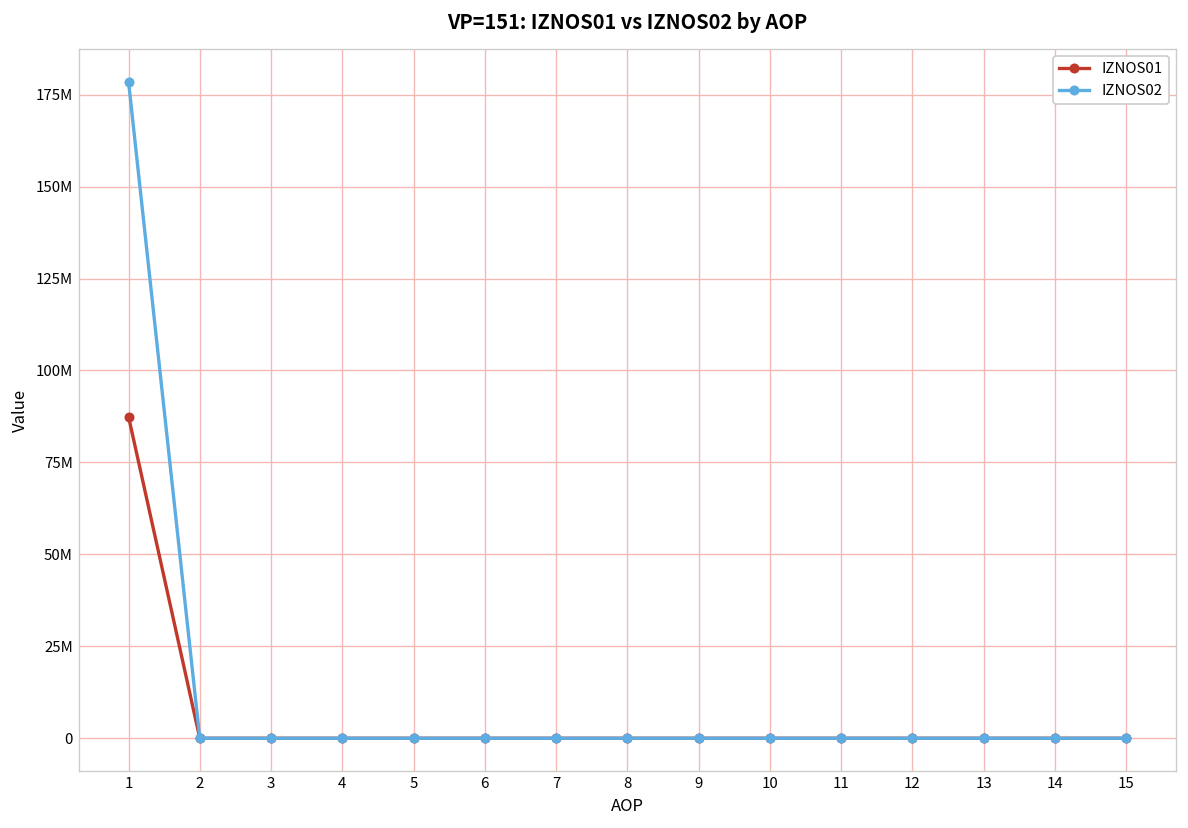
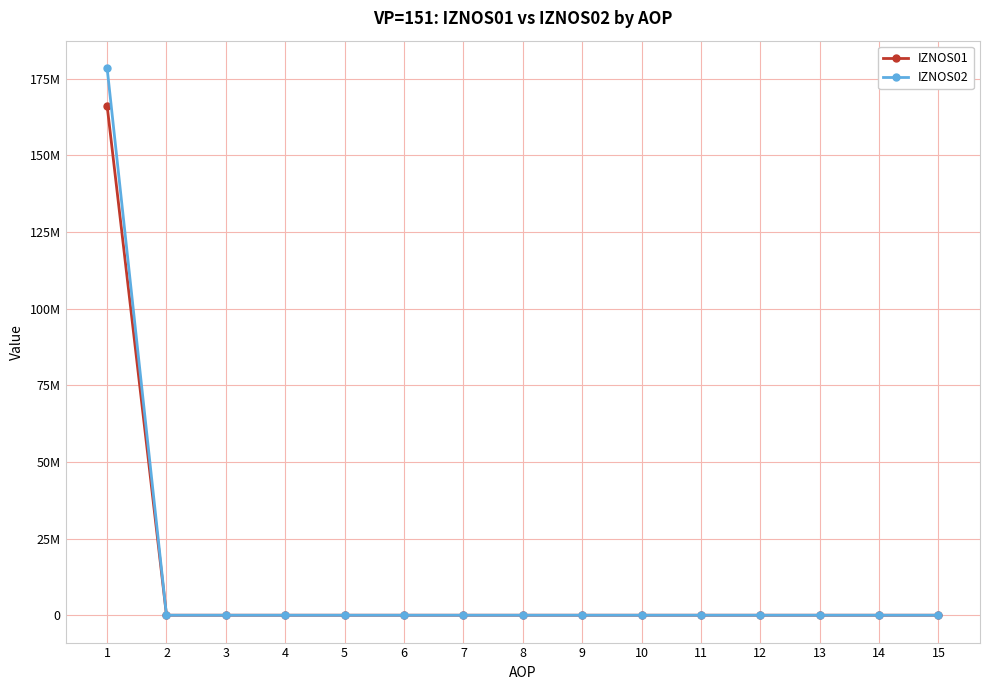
  {
    "IZNOS01": {
-     "1": 87000000
+     "1": 166000000
    },
    "IZNOS02": {
      "1": 179000000
    }
  }
